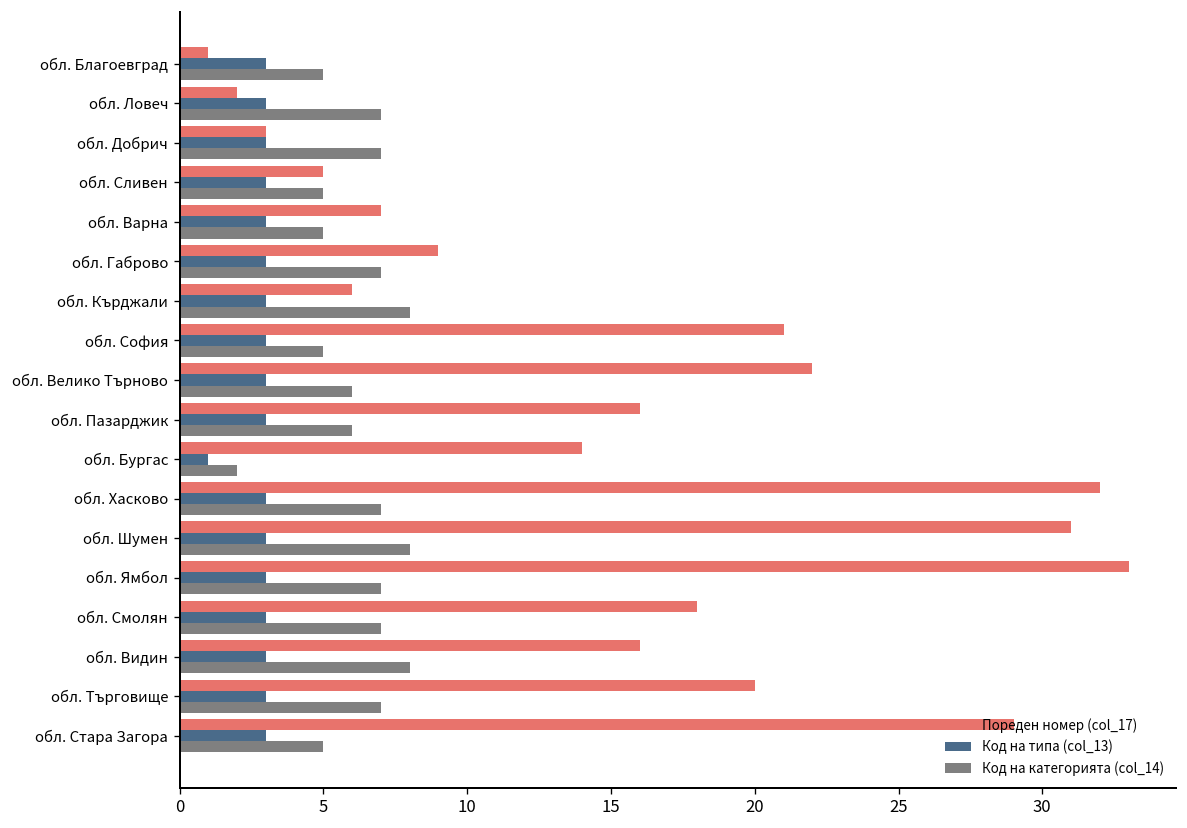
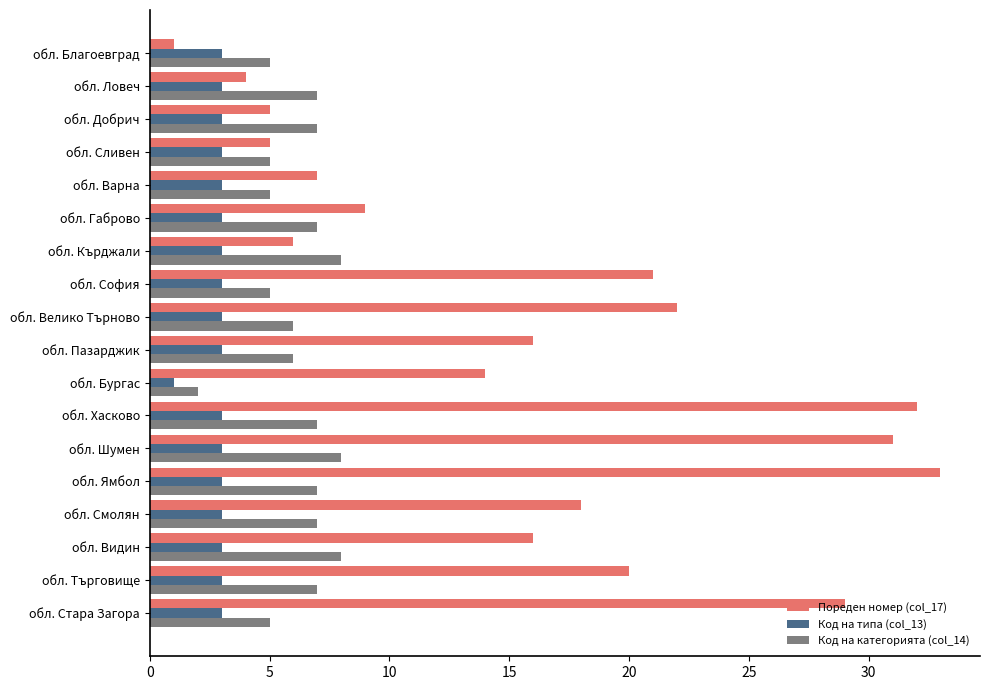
  {
    "Пореден номер (col_17)": {
      "обл. Благоевград": 1,
-     "обл. Ловеч": 2,
-     "обл. Добрич": 3,
+     "обл. Ловеч": 4,
+     "обл. Добрич": 5,
      "обл. Сливен": 5,
      "обл. Варна": 7,
      "обл. Габрово": 9,
      "обл. Кърджали": 6,
      "обл. София": 21,
      "обл. Велико Търново": 22,
      "обл. Пазарджик": 16,
      "обл. Бургас": 14,
      "обл. Хасково": 32,
      "обл. Шумен": 31,
      "обл. Ямбол": 33,
      "обл. Смолян": 18,
      "обл. Видин": 16,
      "обл. Търговище": 20,
      "обл. Стара Загора": 29
    }
  }
